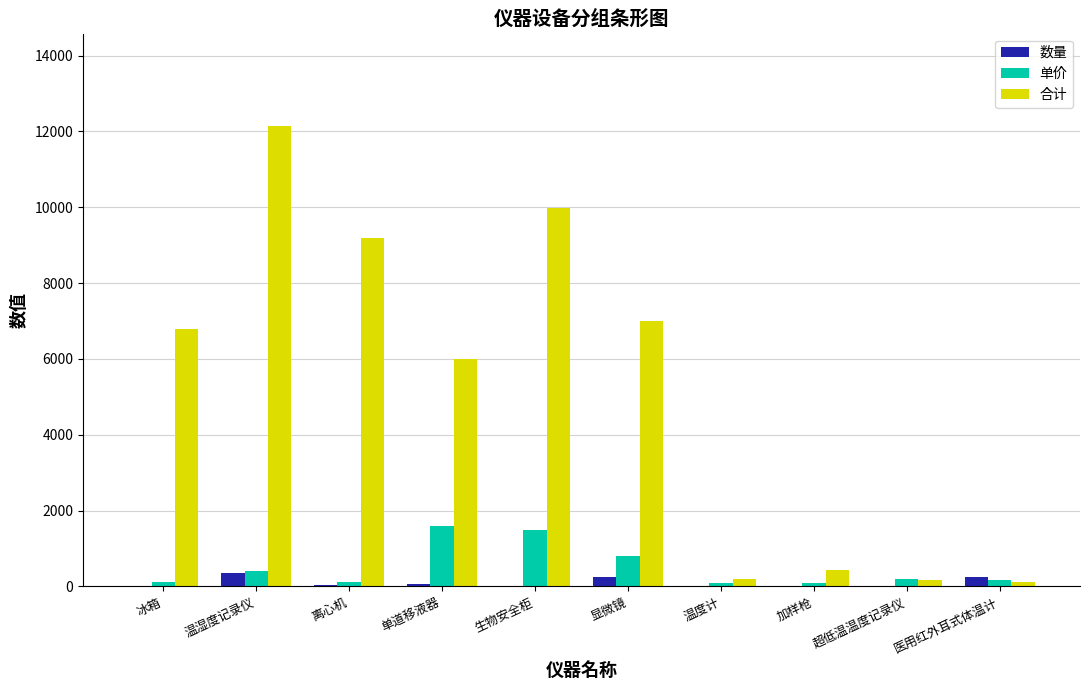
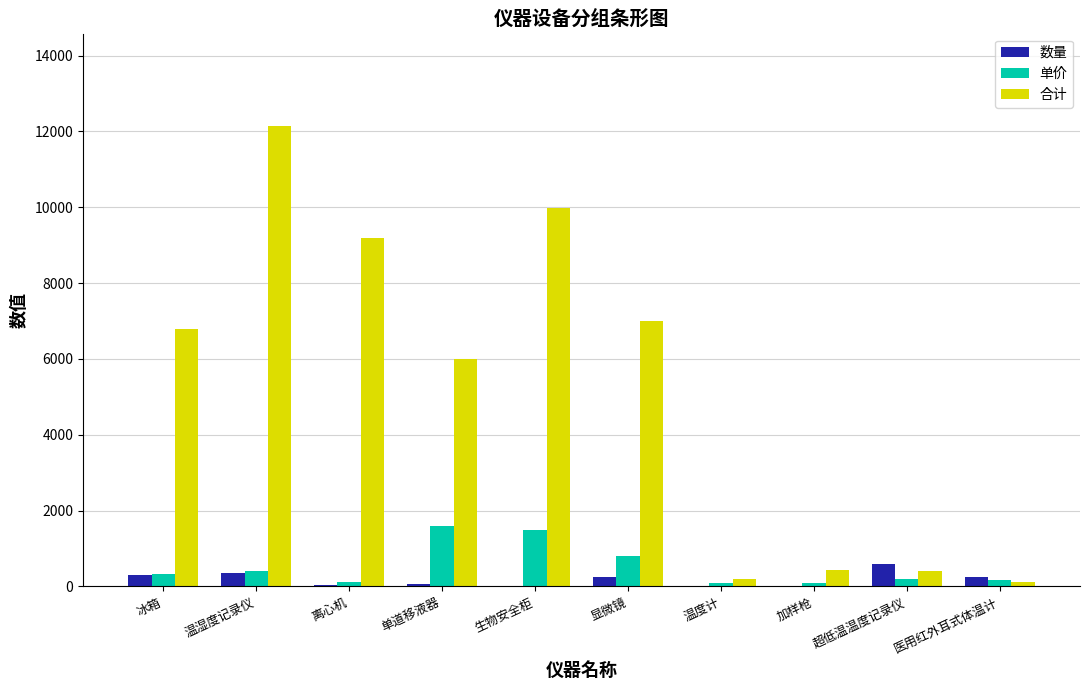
  {
    "数量": {
-     "冰箱": 0,
+     "冰箱": 300,
      "温湿度记录仪": 400,
      "显微镜": 300,
-     "超低温温度记录仪": 0,
+     "超低温温度记录仪": 600,
      "医用红外耳式体温计": 300
    },
    "单价": {
-     "冰箱": 100,
+     "冰箱": 300,
      "温湿度记录仪": 400,
      "离心机": 100,
      "单道移液器": 1600,
      "生物安全柜": 1500,
      "显微镜": 800,
      "温度计": 100,
      "加样枪": 100,
      "超低温温度记录仪": 200,
      "医用红外耳式体温计": 200
    },
    "合计": {
      "冰箱": 6800,
      "温湿度记录仪": 12200,
      "离心机": 9200,
      "单道移液器": 6000,
      "生物安全柜": 10000,
      "显微镜": 7000,
      "温度计": 200,
      "加样枪": 400,
-     "超低温温度记录仪": 200,
+     "超低温温度记录仪": 400,
      "医用红外耳式体温计": 100
    }
  }
